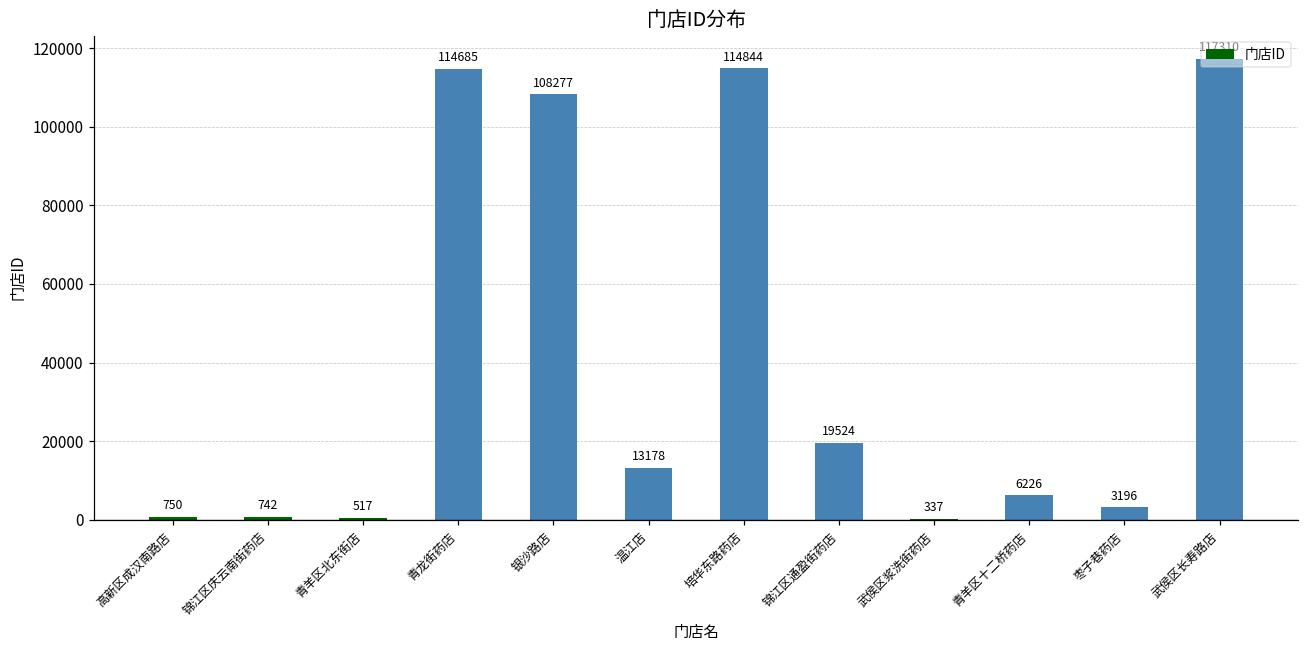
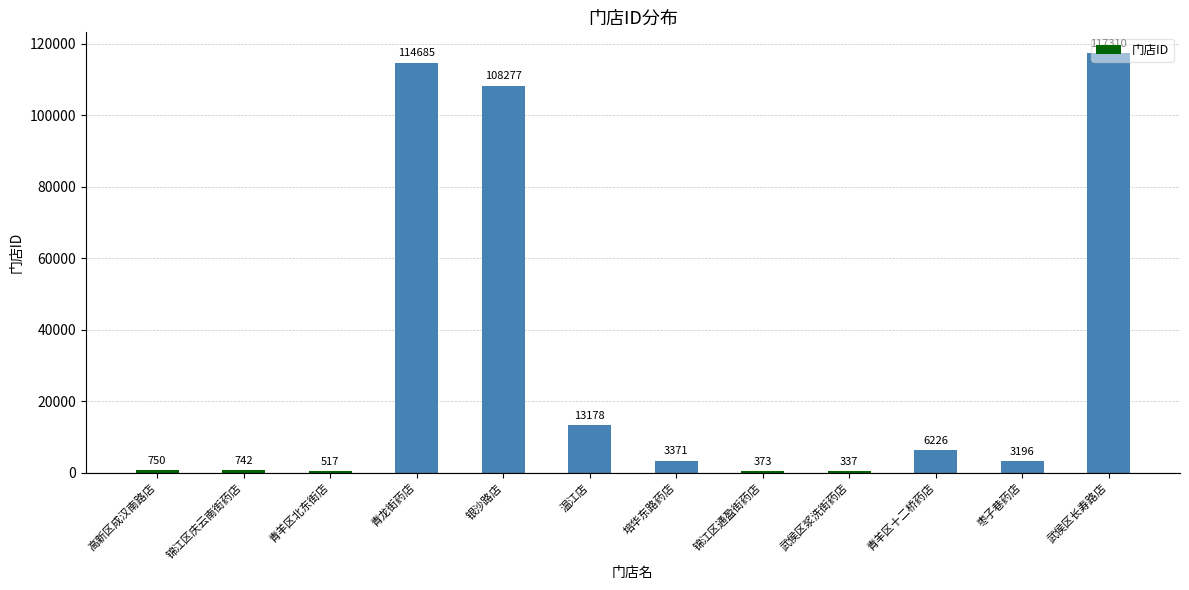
  {
    "高新区成汉南路店": 750,
    "锦江区庆云南街药店": 742,
    "青羊区北东街店": 517,
    "青龙街药店": 114685,
    "银沙路店": 108277,
    "温江店": 13178,
-   "培华东路药店": 114844,
-   "锦江区通盈街药店": 19524,
+   "培华东路药店": 3371,
+   "锦江区通盈街药店": 373,
    "武侯区浆洗街药店": 337,
    "青羊区十二桥药店": 6226,
    "枣子巷药店": 3196
  }
